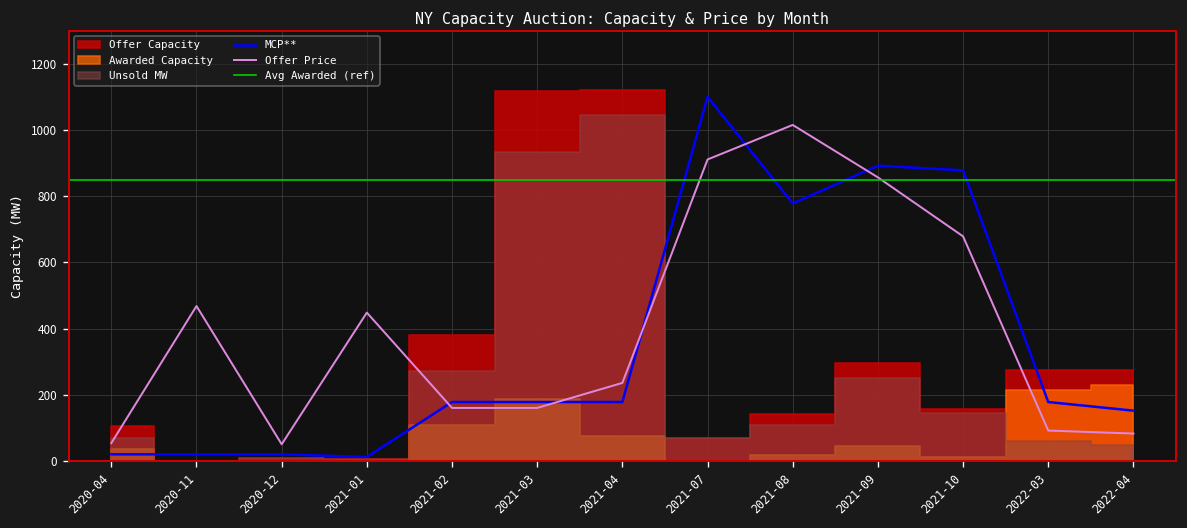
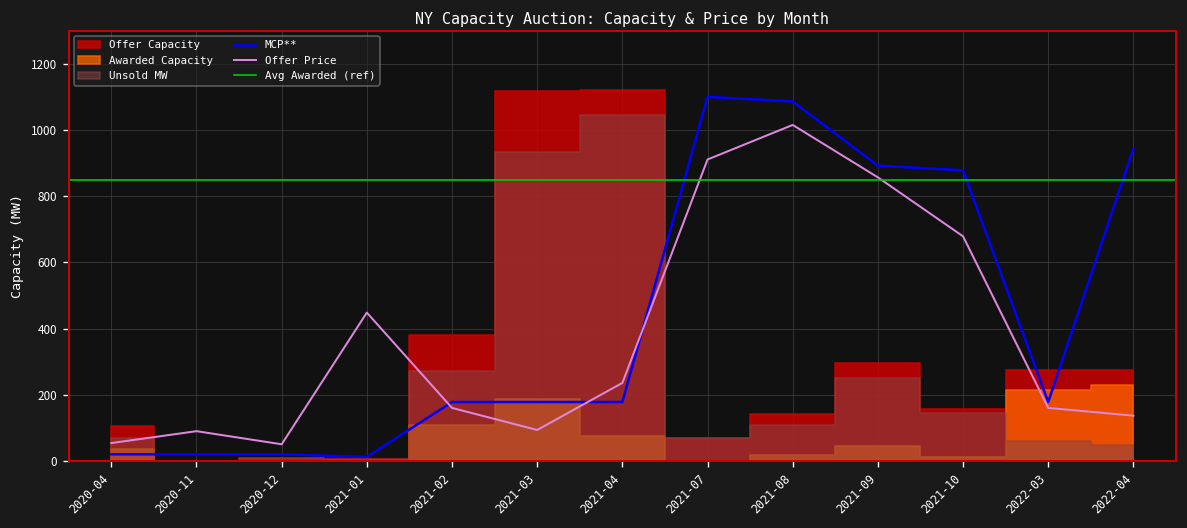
  {
    "MCP**": {
      "2020-04": 20,
      "2020-11": 20,
      "2020-12": 20,
      "2021-01": 10,
      "2021-02": 180,
      "2021-03": 180,
      "2021-04": 180,
      "2021-07": 1100,
-     "2021-08": 780,
+     "2021-08": 1090,
      "2021-09": 890,
      "2021-10": 880,
      "2022-03": 180,
-     "2022-04": 150
+     "2022-04": 940
    },
    "Offer Price": {
      "2020-04": 50,
-     "2020-11": 470,
+     "2020-11": 90,
      "2020-12": 50,
      "2021-01": 450,
      "2021-02": 160,
-     "2021-03": 160,
+     "2021-03": 90,
      "2021-04": 240,
      "2021-07": 910,
      "2021-08": 1020,
      "2021-09": 860,
      "2021-10": 680,
-     "2022-03": 90,
-     "2022-04": 80
+     "2022-03": 160,
+     "2022-04": 140
    }
  }
